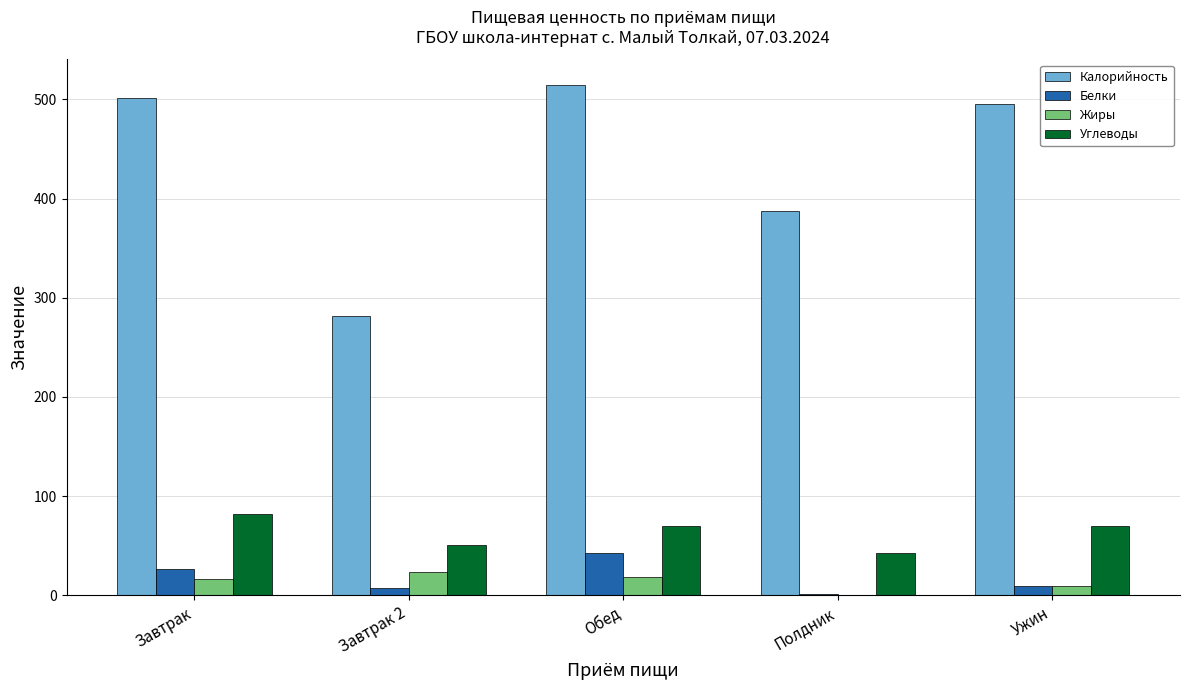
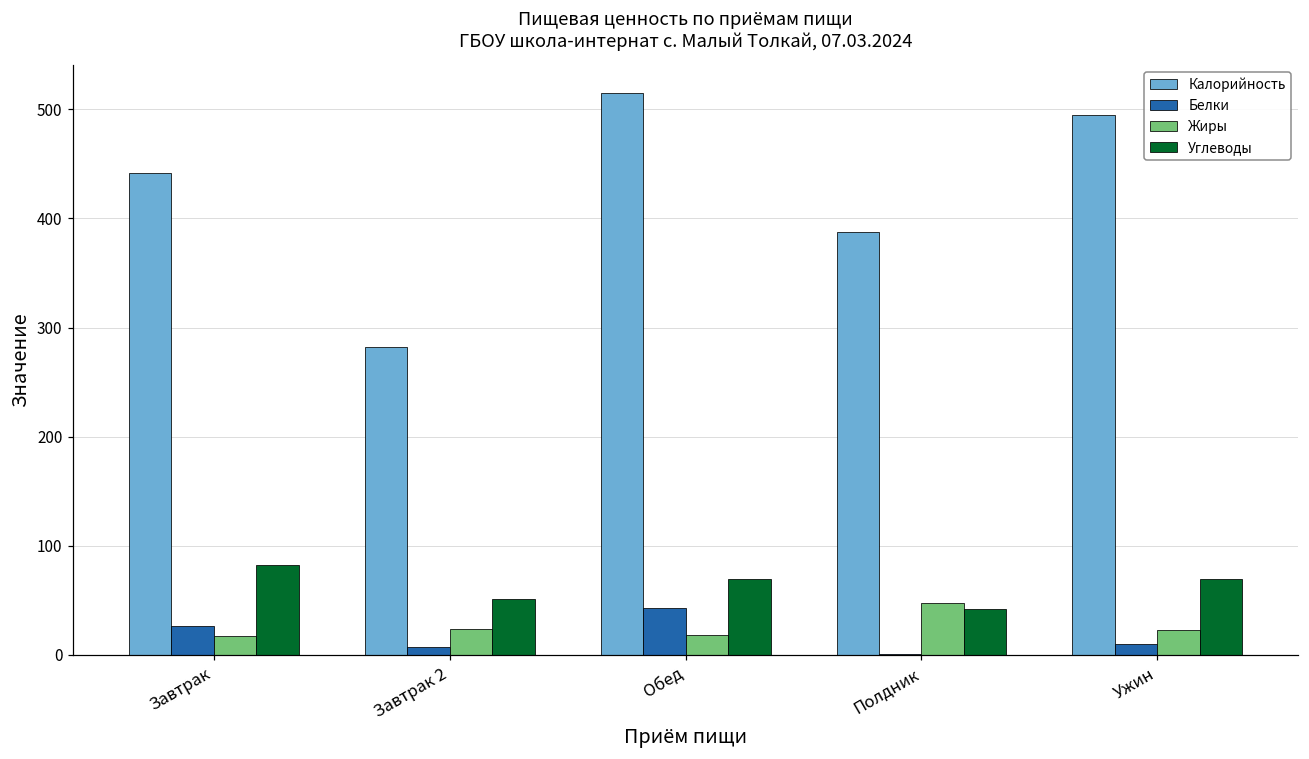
  {
    "Калорийность": {
-     "Завтрак": 500,
+     "Завтрак": 440,
      "Завтрак 2": 280,
      "Обед": 510,
      "Полдник": 390,
      "Ужин": 500
    },
    "Белки": {
      "Завтрак": 30,
      "Завтрак 2": 10,
      "Обед": 40,
      "Ужин": 10
    },
    "Жиры": {
      "Завтрак": 20,
      "Завтрак 2": 20,
      "Обед": 20,
-     "Полдник": 0,
-     "Ужин": 10
+     "Полдник": 50,
+     "Ужин": 20
    },
    "Углеводы": {
      "Завтрак": 80,
      "Завтрак 2": 50,
      "Обед": 70,
      "Полдник": 40,
      "Ужин": 70
    }
  }
